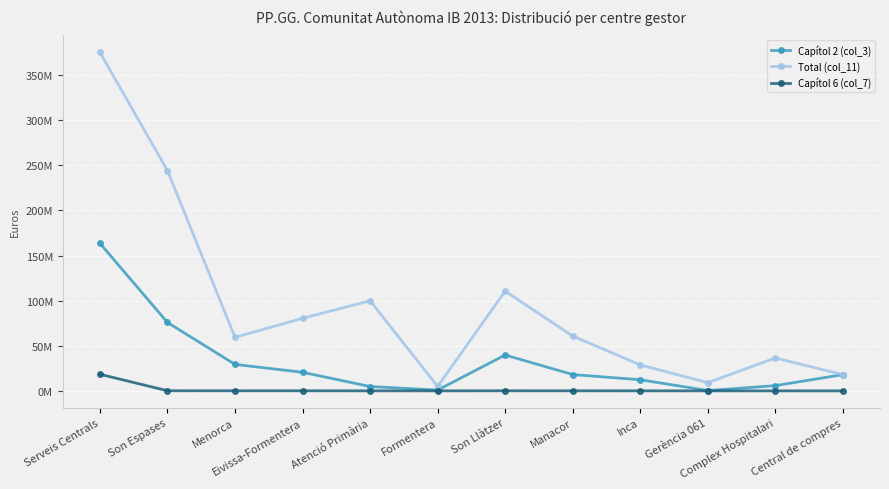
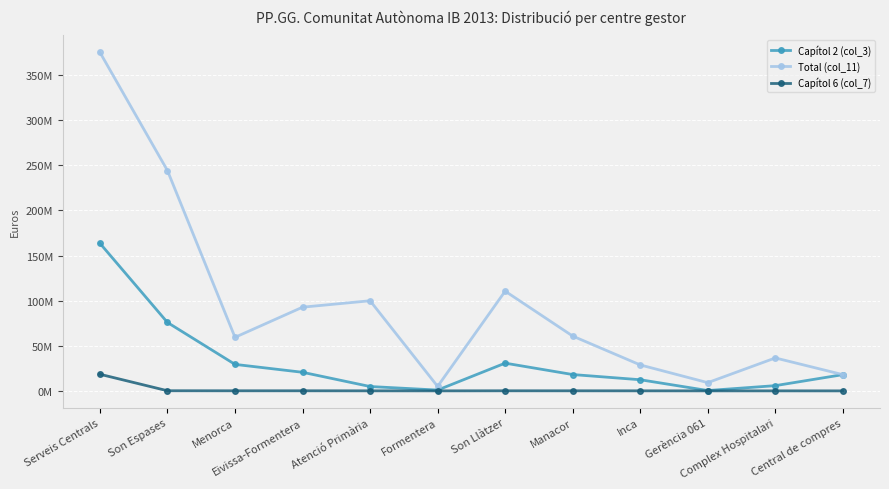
  {
    "Capítol 2 (col_3)": {
      "Serveis Centrals": 160000000,
      "Son Espases": 80000000,
      "Menorca": 30000000,
      "Eivissa-Formentera": 20000000,
      "Atenció Primària": 0,
-     "Son Llàtzer": 40000000,
+     "Son Llàtzer": 30000000,
      "Manacor": 20000000,
      "Inca": 10000000,
      "Complex Hospitalari": 10000000
    },
    "Total (col_11)": {
      "Serveis Centrals": 380000000,
      "Son Espases": 240000000,
      "Menorca": 60000000,
-     "Eivissa-Formentera": 80000000,
+     "Eivissa-Formentera": 90000000,
      "Atenció Primària": 100000000,
      "Formentera": 0,
      "Son Llàtzer": 110000000,
      "Manacor": 60000000,
      "Inca": 30000000,
      "Gerència 061": 10000000,
      "Complex Hospitalari": 40000000
    },
    "Capítol 6 (col_7)": {
      "Serveis Centrals": 20000000,
      "Son Espases": 0,
      "Menorca": 0,
      "Eivissa-Formentera": 0,
      "Atenció Primària": 0,
      "Son Llàtzer": 0,
      "Manacor": 0,
      "Inca": 0,
      "Complex Hospitalari": 0,
      "Central de compres": 0
    }
  }
